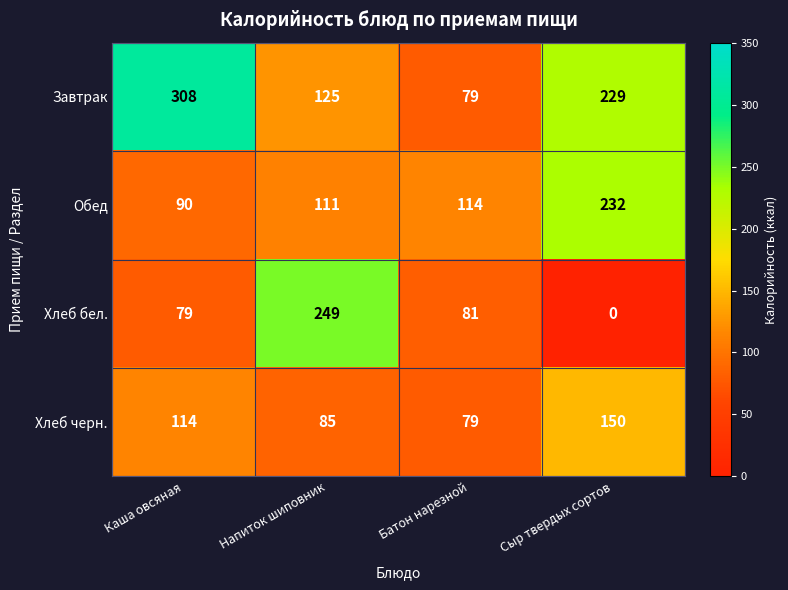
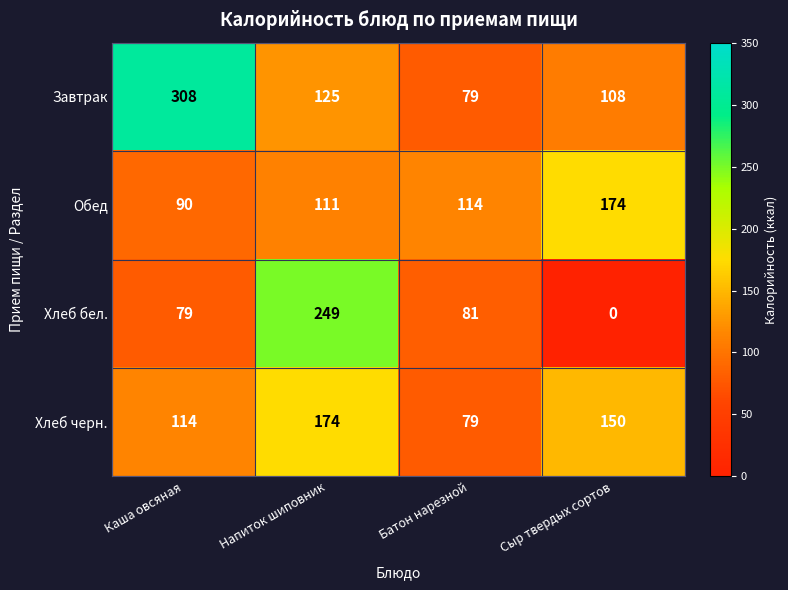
  {
    "Завтрак": {
      "Каша овсяная": 308,
      "Напиток шиповник": 125,
      "Батон нарезной": 79,
-     "Сыр твердых сортов": 229
+     "Сыр твердых сортов": 108
    },
    "Обед": {
      "Каша овсяная": 90,
      "Напиток шиповник": 111,
      "Батон нарезной": 114,
-     "Сыр твердых сортов": 232
+     "Сыр твердых сортов": 174
    },
    "Хлеб бел.": {
      "Каша овсяная": 79,
      "Напиток шиповник": 249,
      "Батон нарезной": 81,
      "Сыр твердых сортов": 0
    },
    "Хлеб черн.": {
      "Каша овсяная": 114,
-     "Напиток шиповник": 85,
+     "Напиток шиповник": 174,
      "Батон нарезной": 79,
      "Сыр твердых сортов": 150
    }
  }
